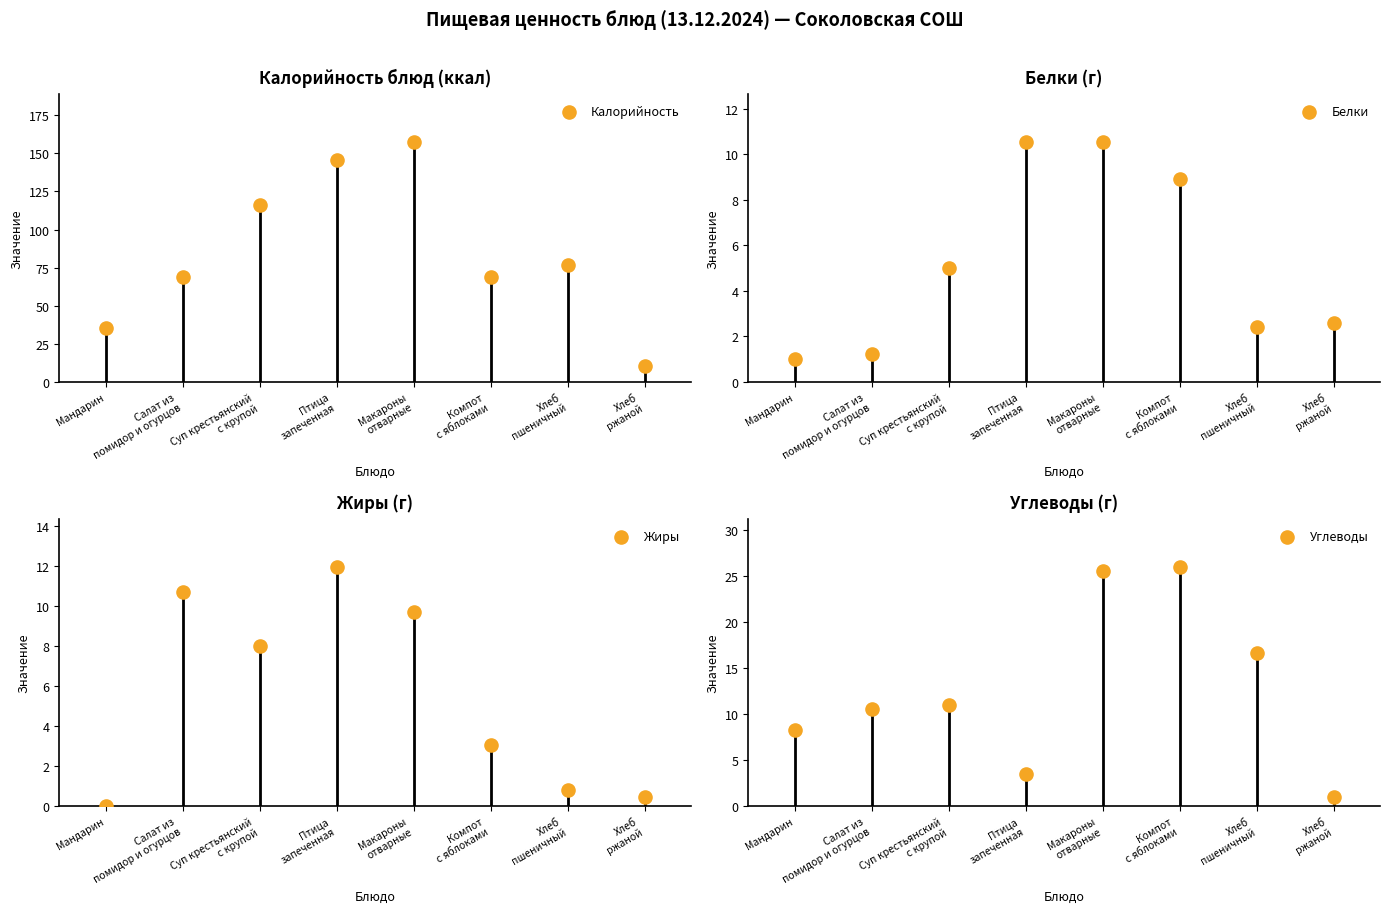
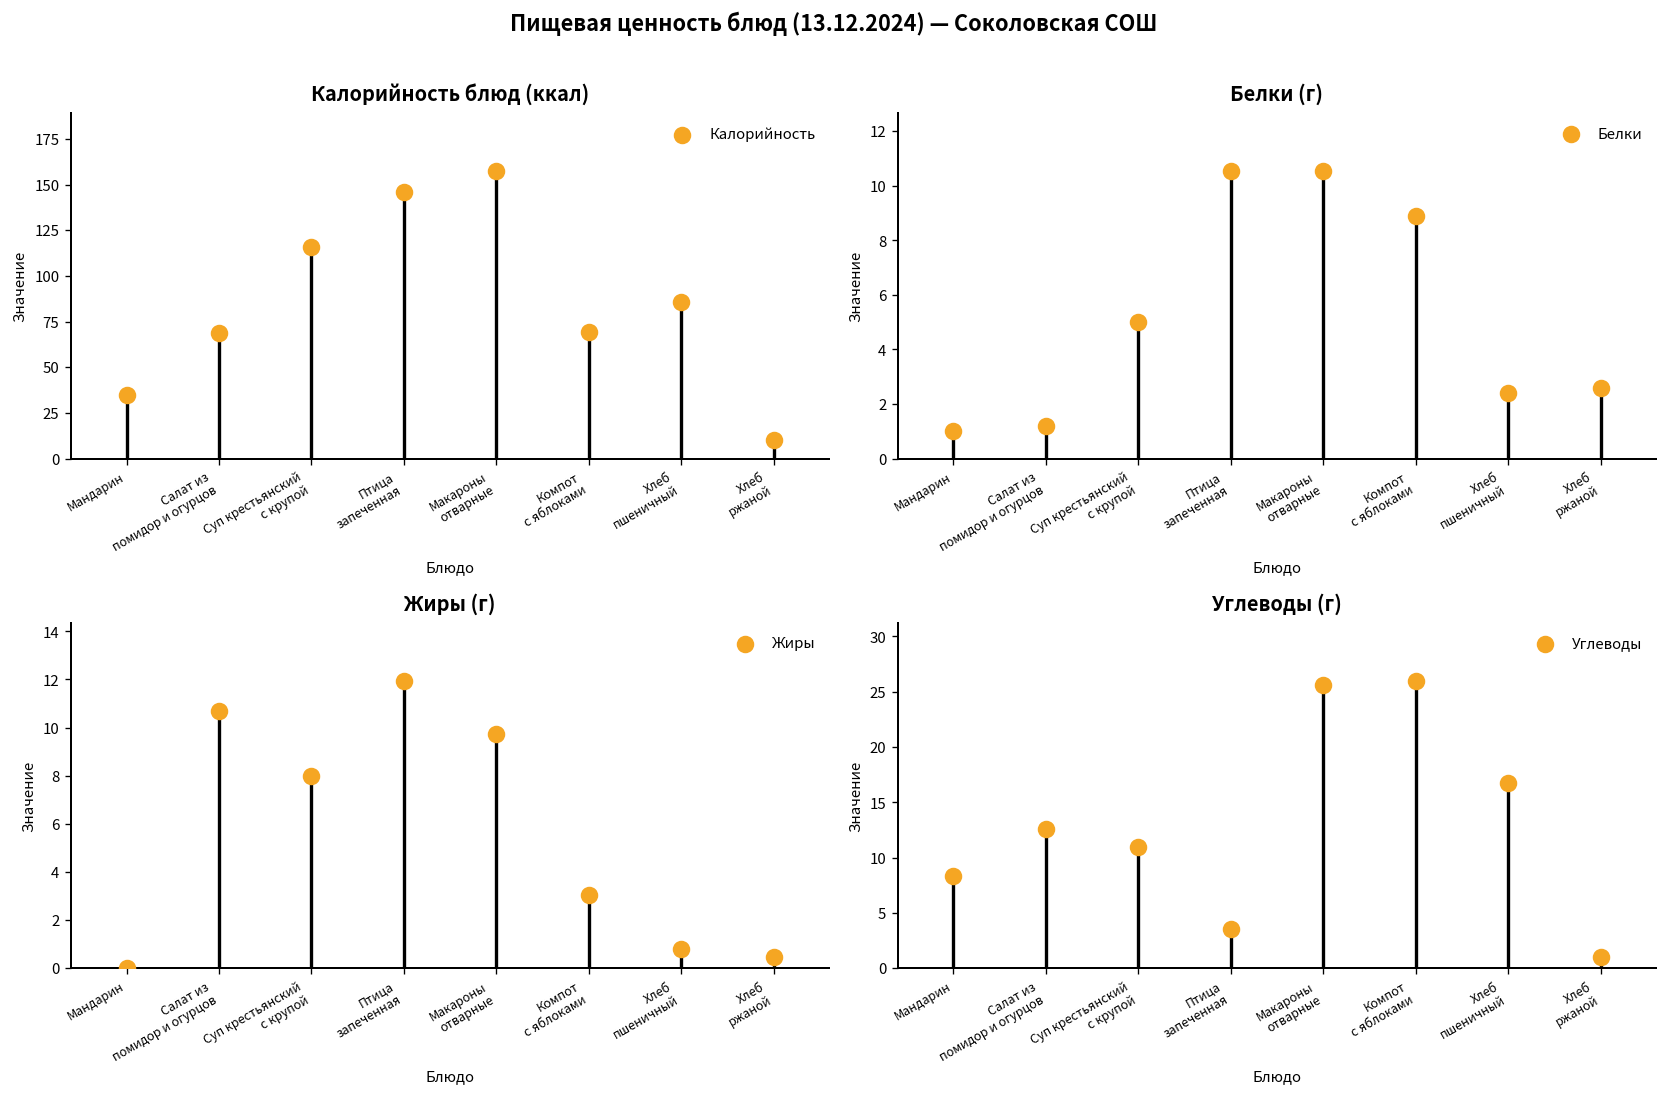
  {
    "Калорийность блюд (ккал)": {
      "Калорийность": {
-       "Хлеб пшеничный": 77
+       "Хлеб пшеничный": 86
      }
    },
    "Углеводы (г)": {
      "Углеводы": {
-       "Салат из помидор и огурцов": 11
+       "Салат из помидор и огурцов": 13
      }
    }
  }
